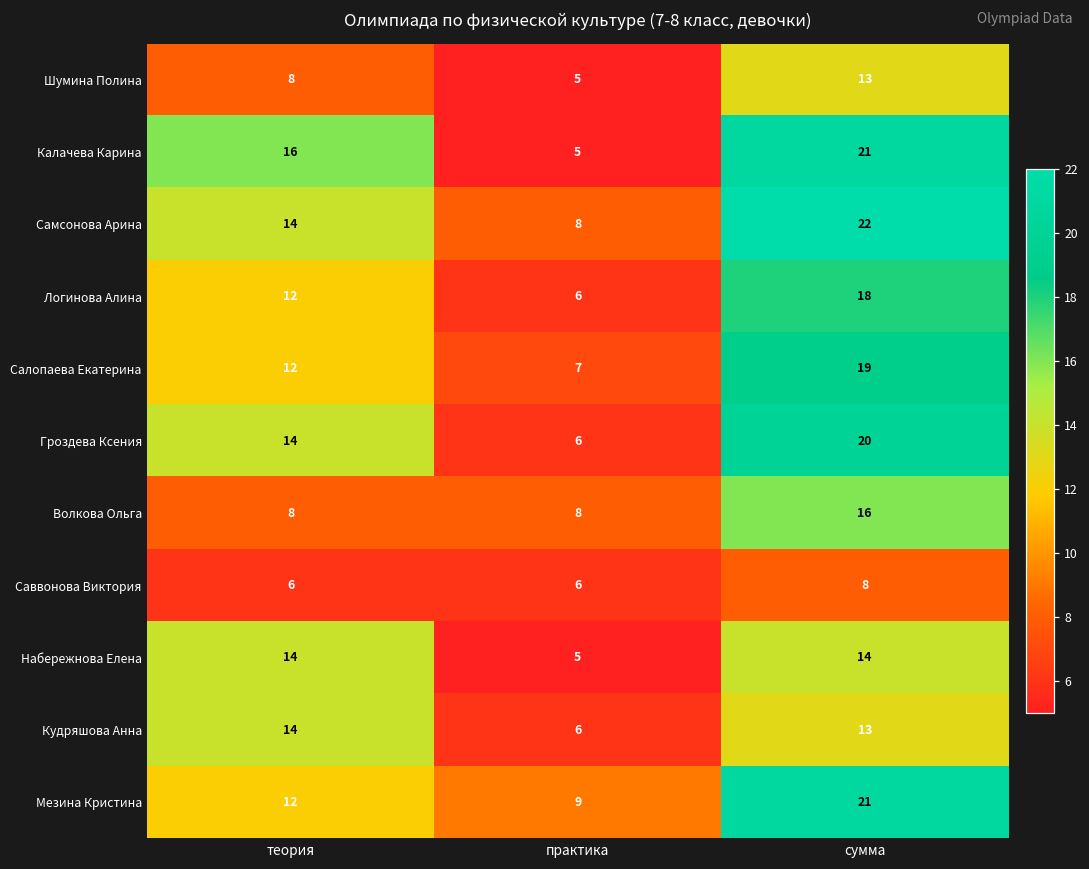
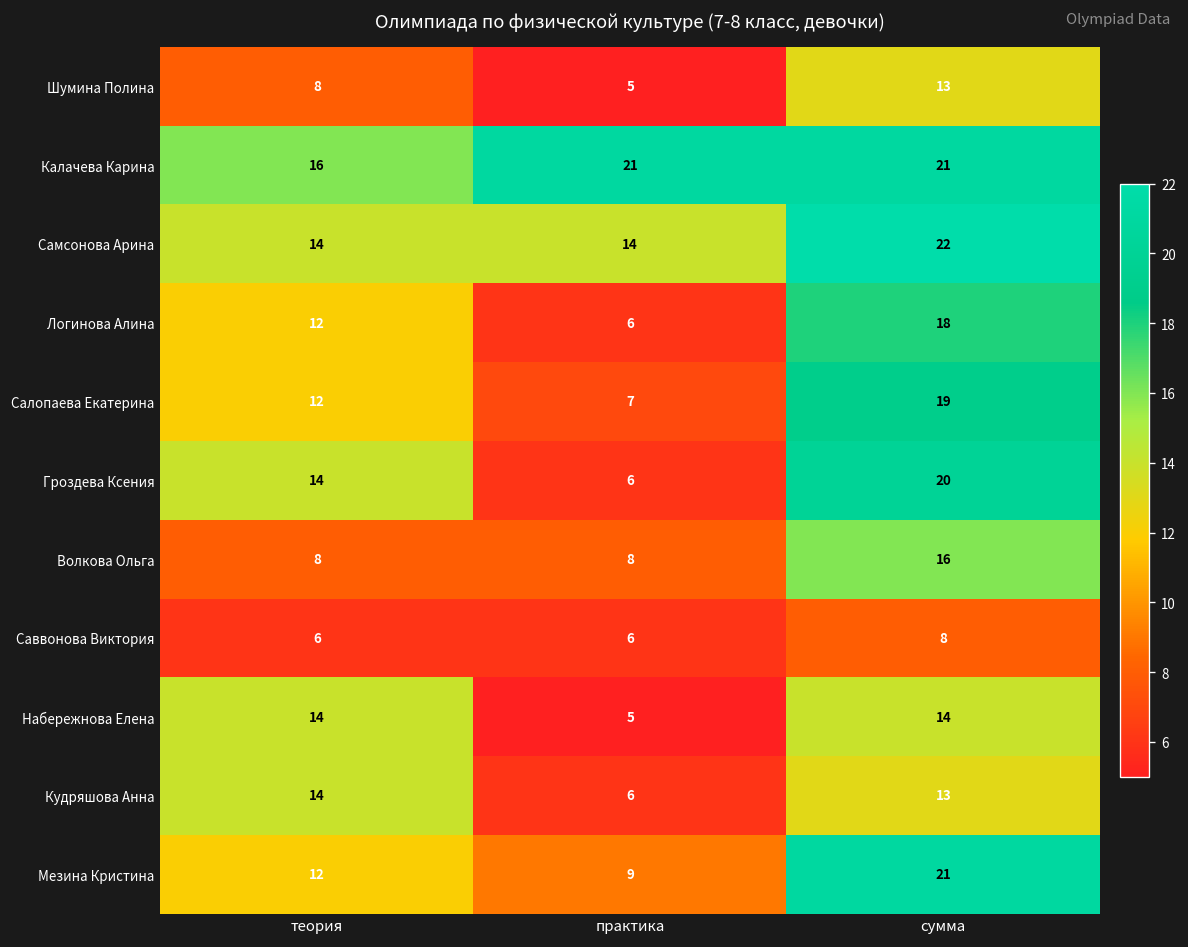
  {
    "Шумина Полина": {
      "теория": 8,
      "практика": 5,
      "сумма": 13
    },
    "Калачева Карина": {
      "теория": 16,
-     "практика": 5,
+     "практика": 21,
      "сумма": 21
    },
    "Самсонова Арина": {
      "теория": 14,
-     "практика": 8,
+     "практика": 14,
      "сумма": 22
    },
    "Логинова Алина": {
      "теория": 12,
      "практика": 6,
      "сумма": 18
    },
    "Салопаева Екатерина": {
      "теория": 12,
      "практика": 7,
      "сумма": 19
    },
    "Гроздева Ксения": {
      "теория": 14,
      "практика": 6,
      "сумма": 20
    },
    "Волкова Ольга": {
      "теория": 8,
      "практика": 8,
      "сумма": 16
    },
    "Саввонова Виктория": {
      "теория": 6,
      "практика": 6,
      "сумма": 8
    },
    "Набережнова Елена": {
      "теория": 14,
      "практика": 5,
      "сумма": 14
    },
    "Кудряшова Анна": {
      "теория": 14,
      "практика": 6,
      "сумма": 13
    },
    "Мезина Кристина": {
      "теория": 12,
      "практика": 9,
      "сумма": 21
    }
  }
